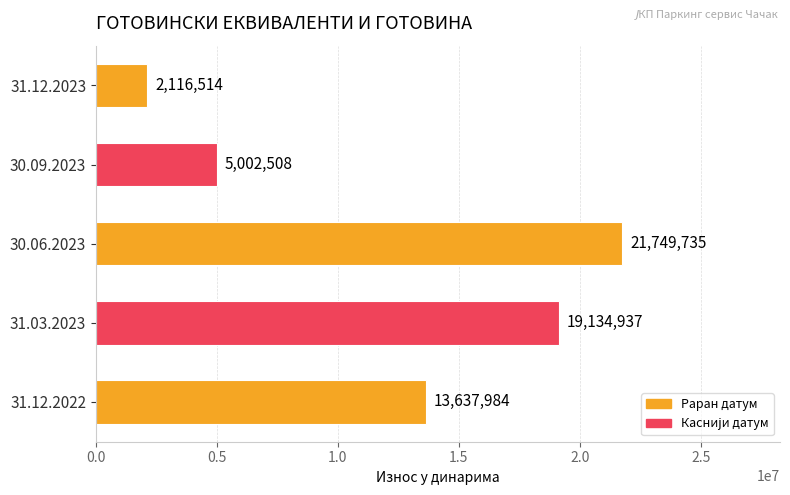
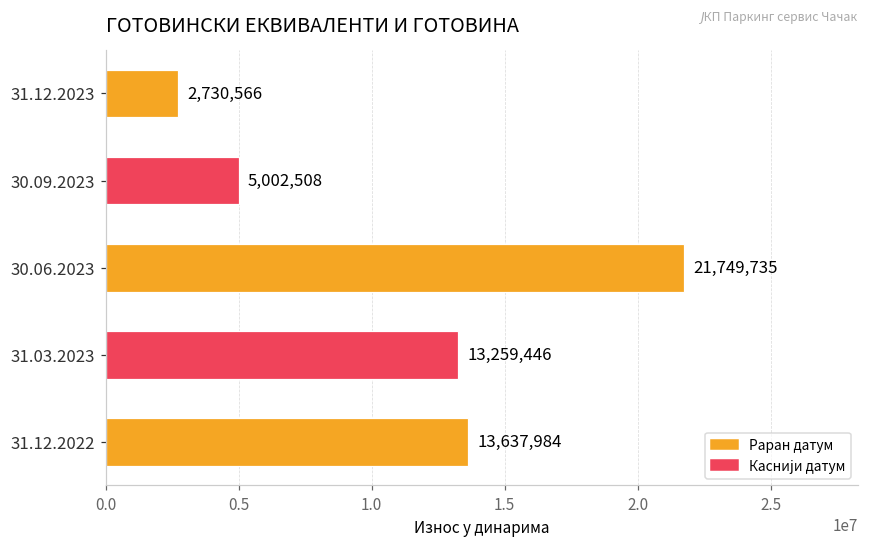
  {
-   "31.12.2023": "2,116,514",
+   "31.12.2023": "2,730,566",
    "30.09.2023": "5,002,508",
    "30.06.2023": "21,749,735",
-   "31.03.2023": "19,134,937",
+   "31.03.2023": "13,259,446",
    "31.12.2022": "13,637,984"
  }
